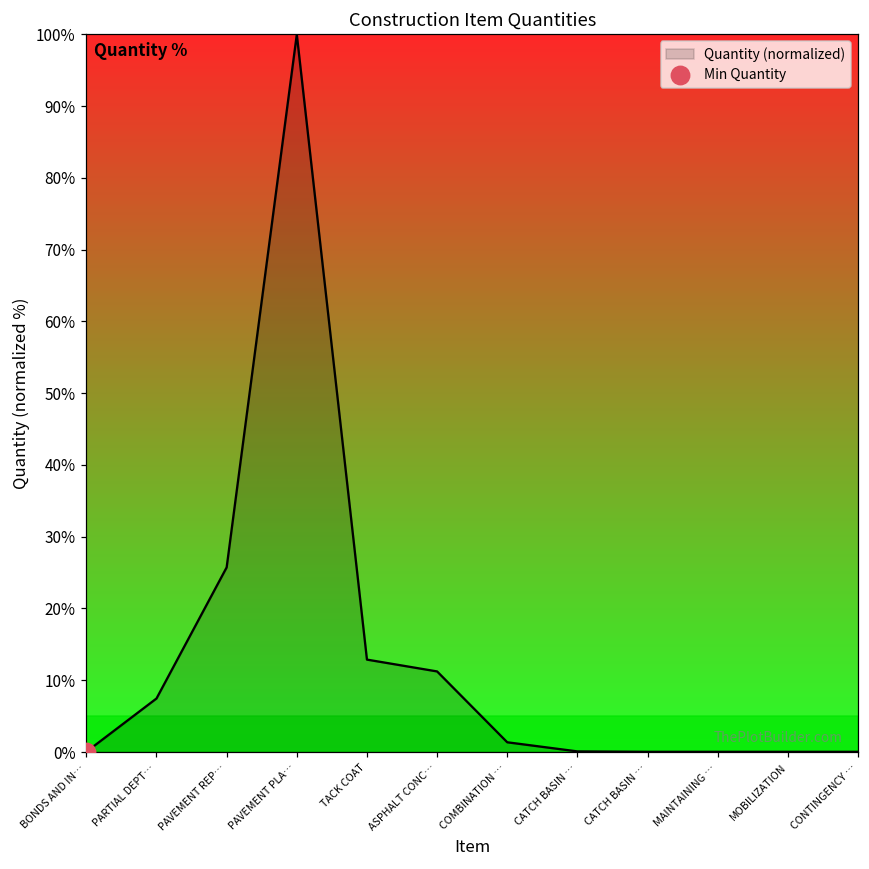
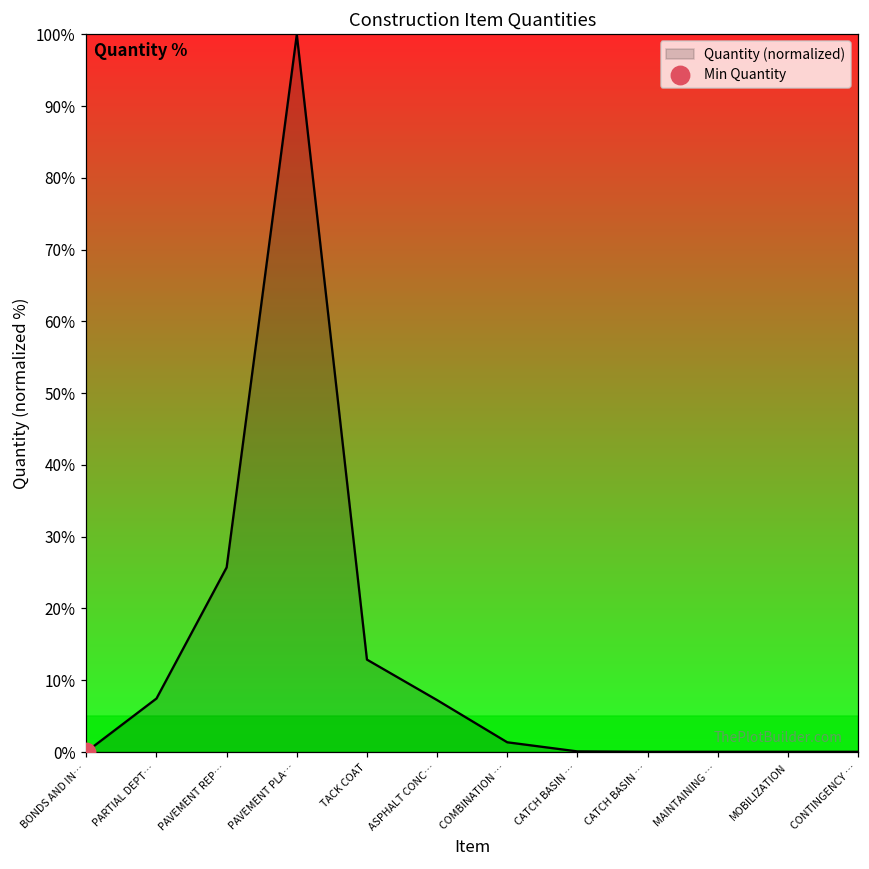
  {
    "Quantity (normalized)": {
      "PARTIAL DEPT…": "7%",
      "PAVEMENT REP…": "26%",
      "PAVEMENT PLA…": "100%",
      "TACK COAT": "13%",
-     "ASPHALT CONC…": "11%"
+     "ASPHALT CONC…": "7%"
    }
  }
